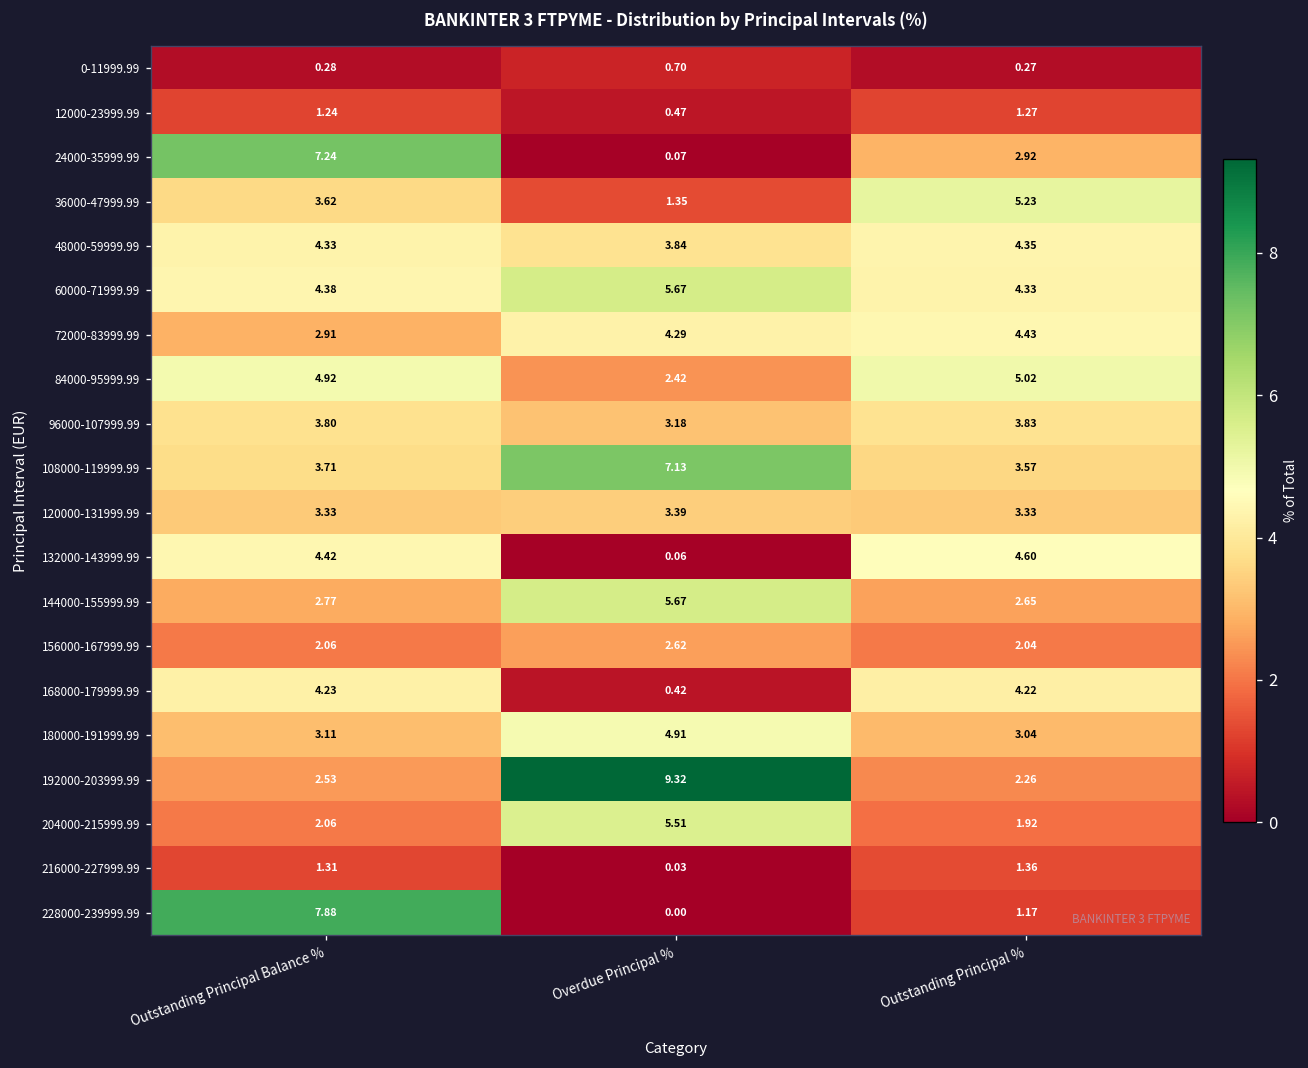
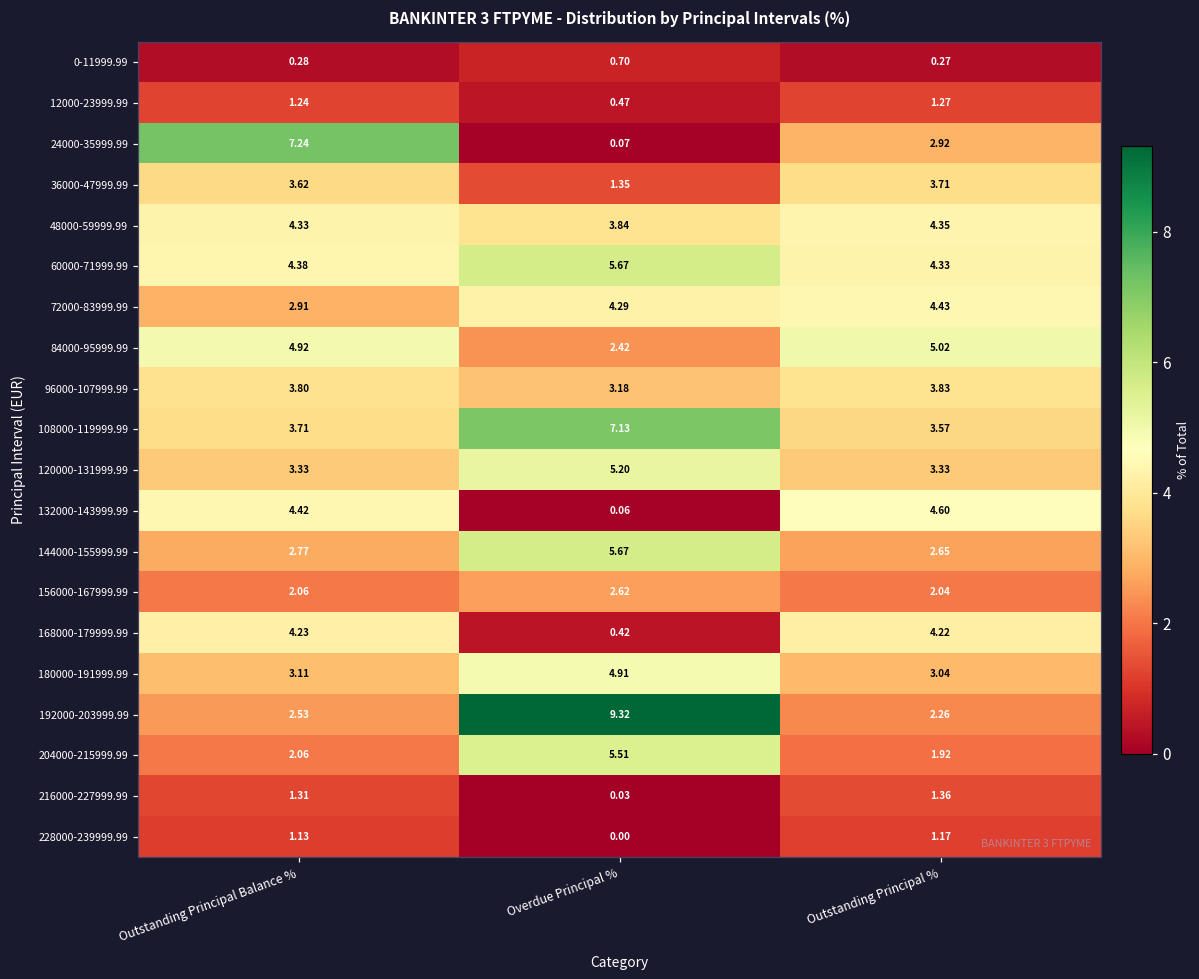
  {
    "0-11999.99": {
      "Outstanding Principal Balance %": 0.28,
      "Overdue Principal %": 0.70,
      "Outstanding Principal %": 0.27
    },
    "12000-23999.99": {
      "Outstanding Principal Balance %": 1.24,
      "Overdue Principal %": 0.47,
      "Outstanding Principal %": 1.27
    },
    "24000-35999.99": {
      "Outstanding Principal Balance %": 7.24,
      "Overdue Principal %": 0.07,
      "Outstanding Principal %": 2.92
    },
    "36000-47999.99": {
      "Outstanding Principal Balance %": 3.62,
      "Overdue Principal %": 1.35,
-     "Outstanding Principal %": 5.23
+     "Outstanding Principal %": 3.71
    },
    "48000-59999.99": {
      "Outstanding Principal Balance %": 4.33,
      "Overdue Principal %": 3.84,
      "Outstanding Principal %": 4.35
    },
    "60000-71999.99": {
      "Outstanding Principal Balance %": 4.38,
      "Overdue Principal %": 5.67,
      "Outstanding Principal %": 4.33
    },
    "72000-83999.99": {
      "Outstanding Principal Balance %": 2.91,
      "Overdue Principal %": 4.29,
      "Outstanding Principal %": 4.43
    },
    "84000-95999.99": {
      "Outstanding Principal Balance %": 4.92,
      "Overdue Principal %": 2.42,
      "Outstanding Principal %": 5.02
    },
    "96000-107999.99": {
      "Outstanding Principal Balance %": 3.80,
      "Overdue Principal %": 3.18,
      "Outstanding Principal %": 3.83
    },
    "108000-119999.99": {
      "Outstanding Principal Balance %": 3.71,
      "Overdue Principal %": 7.13,
      "Outstanding Principal %": 3.57
    },
    "120000-131999.99": {
      "Outstanding Principal Balance %": 3.33,
-     "Overdue Principal %": 3.39,
+     "Overdue Principal %": 5.20,
      "Outstanding Principal %": 3.33
    },
    "132000-143999.99": {
      "Outstanding Principal Balance %": 4.42,
      "Overdue Principal %": 0.06,
      "Outstanding Principal %": 4.60
    },
    "144000-155999.99": {
      "Outstanding Principal Balance %": 2.77,
      "Overdue Principal %": 5.67,
      "Outstanding Principal %": 2.65
    },
    "156000-167999.99": {
      "Outstanding Principal Balance %": 2.06,
      "Overdue Principal %": 2.62,
      "Outstanding Principal %": 2.04
    },
    "168000-179999.99": {
      "Outstanding Principal Balance %": 4.23,
      "Overdue Principal %": 0.42,
      "Outstanding Principal %": 4.22
    },
    "180000-191999.99": {
      "Outstanding Principal Balance %": 3.11,
      "Overdue Principal %": 4.91,
      "Outstanding Principal %": 3.04
    },
    "192000-203999.99": {
      "Outstanding Principal Balance %": 2.53,
      "Overdue Principal %": 9.32,
      "Outstanding Principal %": 2.26
    },
    "204000-215999.99": {
      "Outstanding Principal Balance %": 2.06,
      "Overdue Principal %": 5.51,
      "Outstanding Principal %": 1.92
    },
    "216000-227999.99": {
      "Outstanding Principal Balance %": 1.31,
      "Overdue Principal %": 0.03,
      "Outstanding Principal %": 1.36
    },
    "228000-239999.99": {
-     "Outstanding Principal Balance %": 7.88,
+     "Outstanding Principal Balance %": 1.13,
      "Overdue Principal %": 0.00
    }
  }
